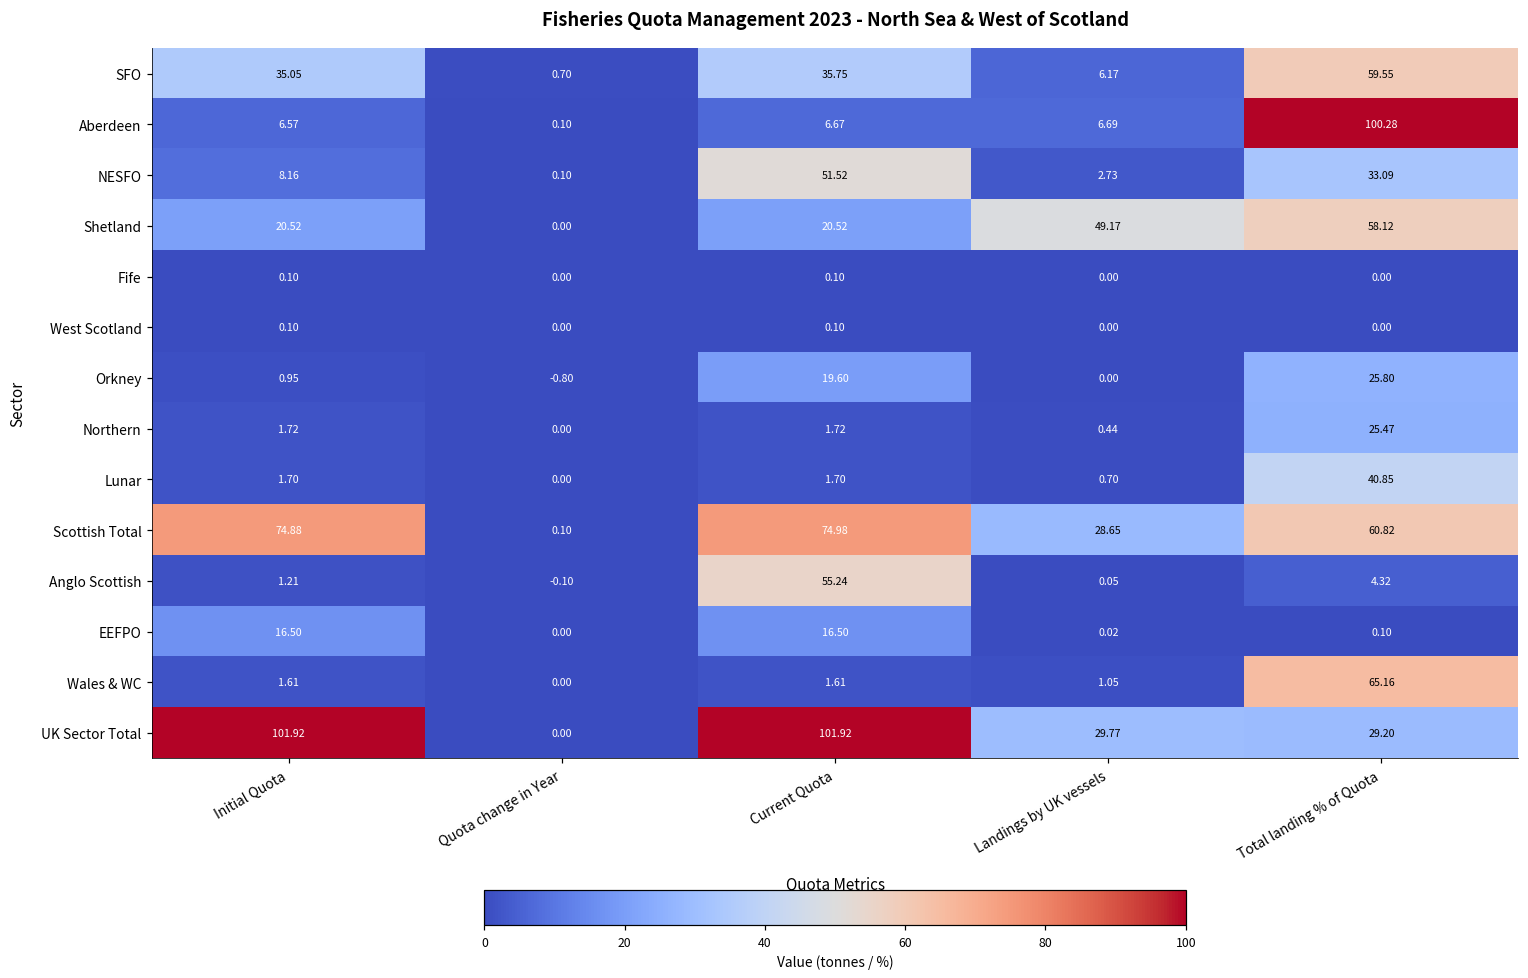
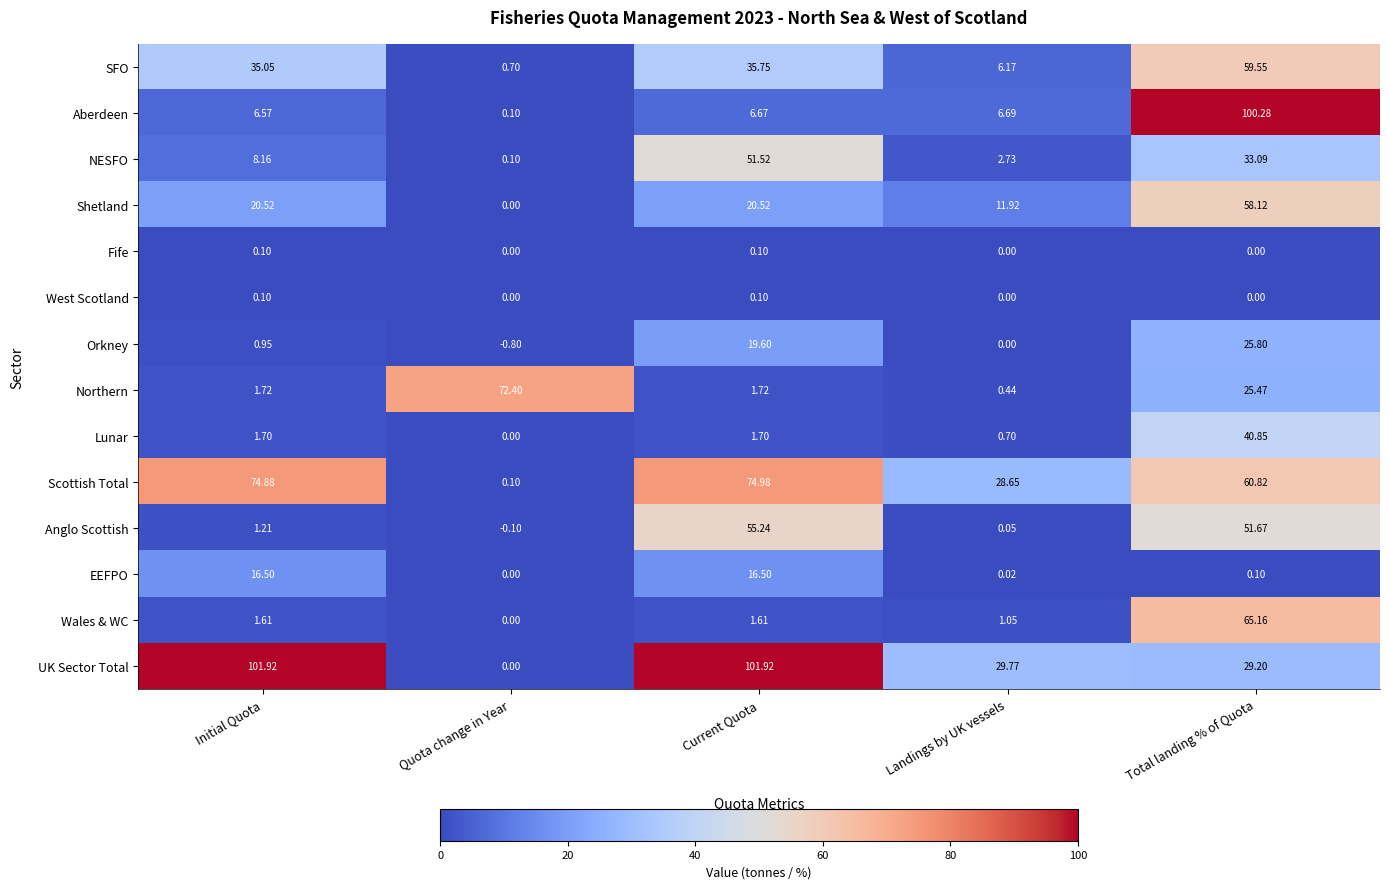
  {
    "SFO": {
      "Initial Quota": 35.05,
      "Quota change in Year": 0.70,
      "Current Quota": 35.75,
      "Landings by UK vessels": 6.17,
      "Total landing % of Quota": 59.55
    },
    "Aberdeen": {
      "Initial Quota": 6.57,
      "Quota change in Year": 0.10,
      "Current Quota": 6.67,
      "Landings by UK vessels": 6.69,
      "Total landing % of Quota": 100.28
    },
    "NESFO": {
      "Initial Quota": 8.16,
      "Quota change in Year": 0.10,
      "Current Quota": 51.52,
      "Landings by UK vessels": 2.73,
      "Total landing % of Quota": 33.09
    },
    "Shetland": {
      "Initial Quota": 20.52,
      "Quota change in Year": 0.00,
      "Current Quota": 20.52,
-     "Landings by UK vessels": 49.17,
+     "Landings by UK vessels": 11.92,
      "Total landing % of Quota": 58.12
    },
    "Fife": {
      "Initial Quota": 0.10,
      "Quota change in Year": 0.00,
      "Current Quota": 0.10,
      "Landings by UK vessels": 0.00,
      "Total landing % of Quota": 0.00
    },
    "West Scotland": {
      "Initial Quota": 0.10,
      "Quota change in Year": 0.00,
      "Current Quota": 0.10,
      "Landings by UK vessels": 0.00,
      "Total landing % of Quota": 0.00
    },
    "Orkney": {
      "Initial Quota": 0.95,
      "Quota change in Year": -0.80,
      "Current Quota": 19.60,
      "Landings by UK vessels": 0.00,
      "Total landing % of Quota": 25.80
    },
    "Northern": {
      "Initial Quota": 1.72,
-     "Quota change in Year": 0.00,
+     "Quota change in Year": 72.40,
      "Current Quota": 1.72,
      "Landings by UK vessels": 0.44,
      "Total landing % of Quota": 25.47
    },
    "Lunar": {
      "Initial Quota": 1.70,
      "Quota change in Year": 0.00,
      "Current Quota": 1.70,
      "Landings by UK vessels": 0.70,
      "Total landing % of Quota": 40.85
    },
    "Scottish Total": {
      "Initial Quota": 74.88,
      "Quota change in Year": 0.10,
      "Current Quota": 74.98,
      "Landings by UK vessels": 28.65,
      "Total landing % of Quota": 60.82
    },
    "Anglo Scottish": {
      "Initial Quota": 1.21,
      "Quota change in Year": -0.10,
      "Current Quota": 55.24,
      "Landings by UK vessels": 0.05,
-     "Total landing % of Quota": 4.32
+     "Total landing % of Quota": 51.67
    },
    "EEFPO": {
      "Initial Quota": 16.50,
      "Quota change in Year": 0.00,
      "Current Quota": 16.50,
      "Landings by UK vessels": 0.02,
      "Total landing % of Quota": 0.10
    },
    "Wales & WC": {
      "Initial Quota": 1.61,
      "Quota change in Year": 0.00,
      "Current Quota": 1.61,
      "Landings by UK vessels": 1.05,
      "Total landing % of Quota": 65.16
    },
    "UK Sector Total": {
      "Initial Quota": 101.92,
      "Quota change in Year": 0.00,
      "Current Quota": 101.92,
      "Landings by UK vessels": 29.77,
      "Total landing % of Quota": 29.20
    }
  }
